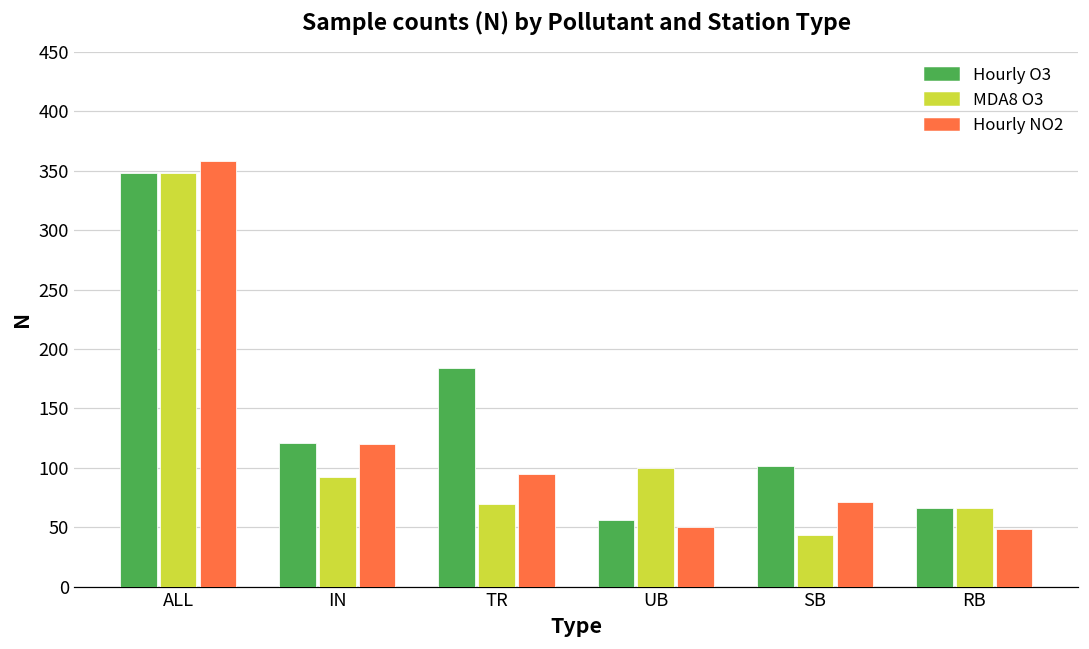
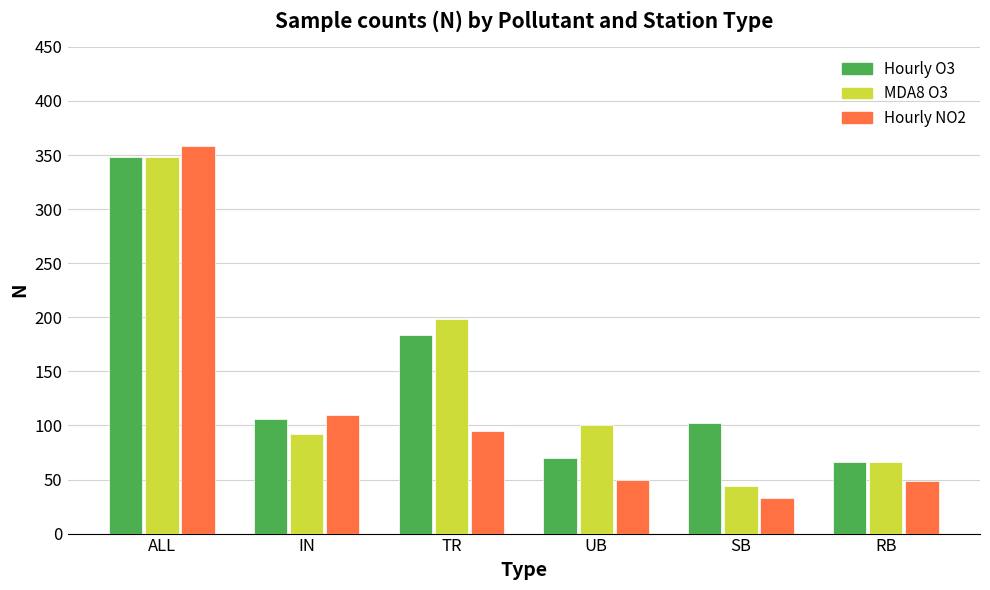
  {
    "Hourly O3": {
      "ALL": 348,
-     "IN": 121,
+     "IN": 106,
      "TR": 184,
-     "UB": 56,
+     "UB": 70,
      "SB": 102,
      "RB": 66
    },
    "MDA8 O3": {
      "ALL": 348,
      "IN": 92,
-     "TR": 70,
+     "TR": 198,
      "UB": 100,
      "SB": 44,
      "RB": 66
    },
    "Hourly NO2": {
      "ALL": 358,
-     "IN": 120,
+     "IN": 110,
      "TR": 95,
      "UB": 50,
-     "SB": 71,
+     "SB": 33,
      "RB": 49
    }
  }
